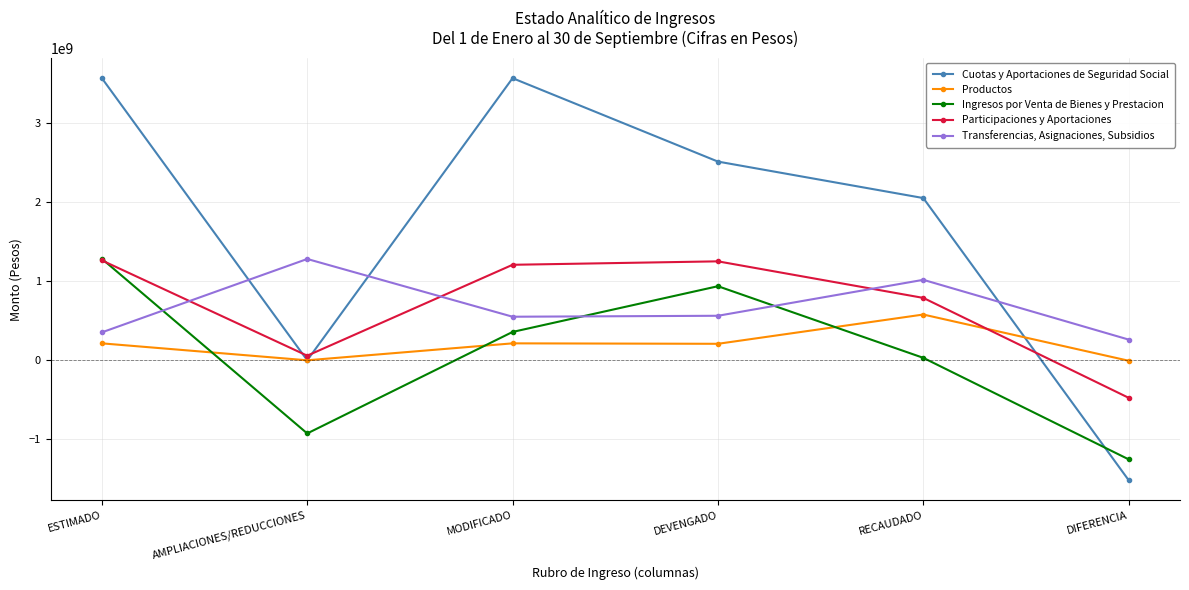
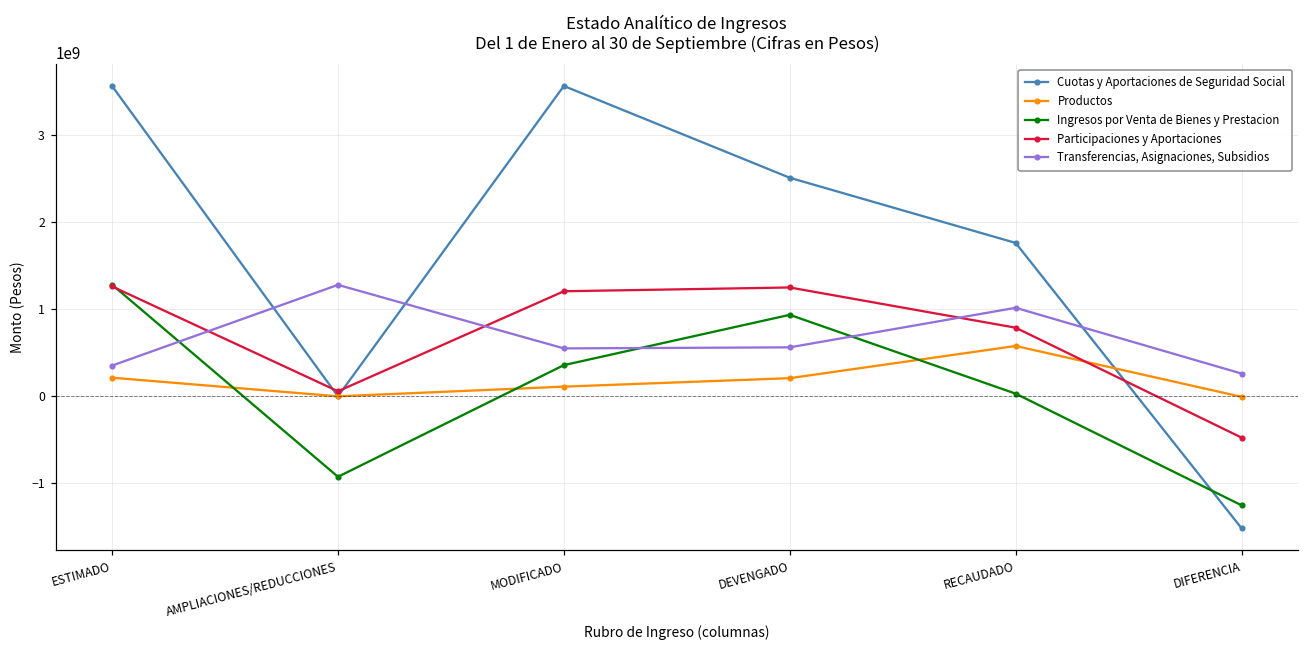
  {
    "Cuotas y Aportaciones de Seguridad Social": {
      "ESTIMADO": 3600000000,
      "MODIFICADO": 3600000000,
      "DEVENGADO": 2500000000,
-     "RECAUDADO": 2100000000,
+     "RECAUDADO": 1800000000,
      "DIFERENCIA": -1500000000
    },
    "Productos": {
      "ESTIMADO": 200000000,
-     "MODIFICADO": 200000000,
+     "MODIFICADO": 100000000,
      "DEVENGADO": 200000000,
      "RECAUDADO": 600000000,
      "DIFERENCIA": 0
    },
    "Ingresos por Venta de Bienes y Prestacion": {
      "AMPLIACIONES/REDUCCIONES": -900000000,
      "MODIFICADO": 400000000,
      "DEVENGADO": 900000000,
      "RECAUDADO": 0,
      "DIFERENCIA": -1300000000
    },
    "Participaciones y Aportaciones": {
      "AMPLIACIONES/REDUCCIONES": 100000000,
      "MODIFICADO": 1200000000,
      "DEVENGADO": 1300000000,
      "RECAUDADO": 800000000,
      "DIFERENCIA": -500000000
    },
    "Transferencias, Asignaciones, Subsidios": {
      "ESTIMADO": 400000000,
      "AMPLIACIONES/REDUCCIONES": 1300000000,
      "MODIFICADO": 600000000,
      "DEVENGADO": 600000000,
      "RECAUDADO": 1000000000,
      "DIFERENCIA": 300000000
    }
  }
